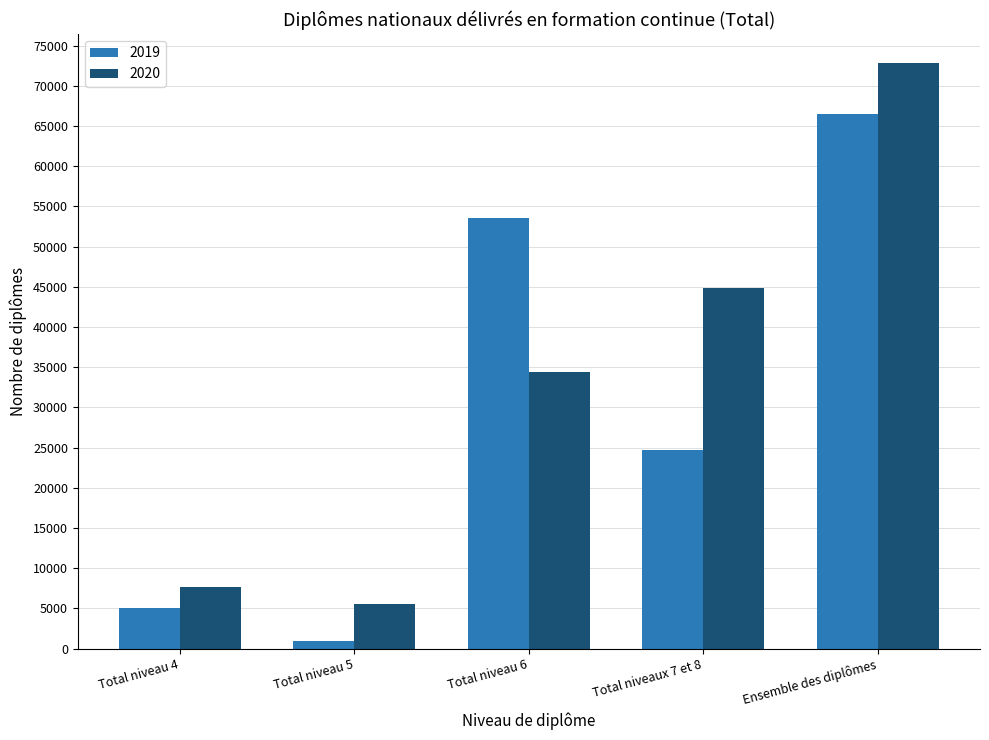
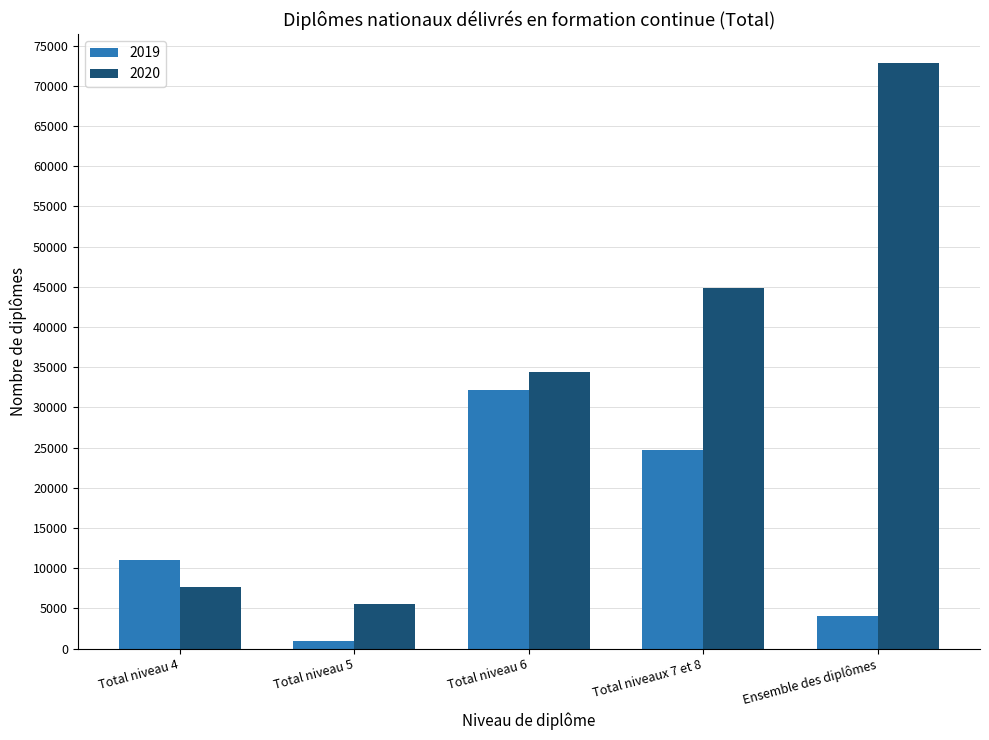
  {
    "2019": {
-     "Total niveau 4": 5000,
+     "Total niveau 4": 11000,
      "Total niveau 5": 1000,
-     "Total niveau 6": 54000,
+     "Total niveau 6": 32000,
      "Total niveaux 7 et 8": 25000,
-     "Ensemble des diplômes": 66000
+     "Ensemble des diplômes": 4000
    },
    "2020": {
      "Total niveau 4": 8000,
      "Total niveau 5": 5000,
      "Total niveau 6": 34000,
      "Total niveaux 7 et 8": 45000,
      "Ensemble des diplômes": 73000
    }
  }
